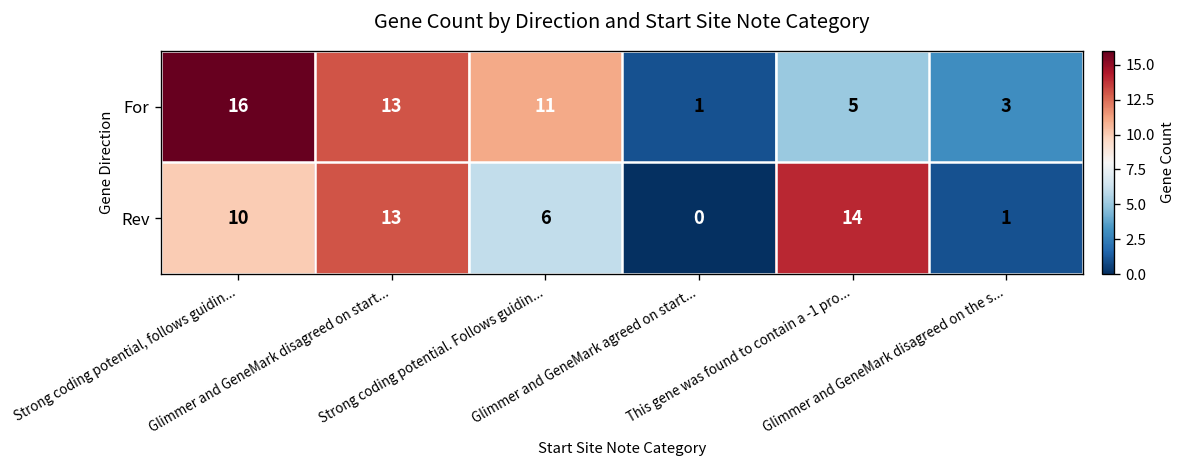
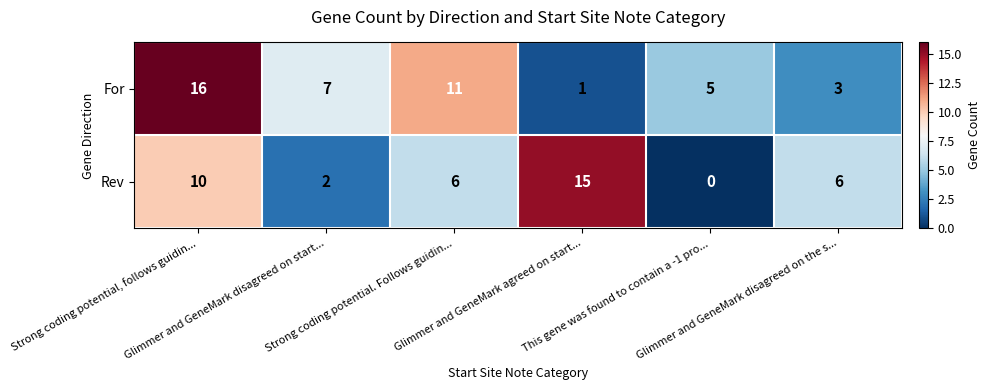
  {
    "For": {
      "Strong coding potential, follows guidin...": 16,
-     "Glimmer and GeneMark disagreed on start...": 13,
+     "Glimmer and GeneMark disagreed on start...": 7,
      "Strong coding potential. Follows guidin...": 11,
      "Glimmer and GeneMark agreed on start...": 1,
      "This gene was found to contain a -1 pro...": 5,
      "Glimmer and GeneMark disagreed on the s...": 3
    },
    "Rev": {
      "Strong coding potential, follows guidin...": 10,
-     "Glimmer and GeneMark disagreed on start...": 13,
+     "Glimmer and GeneMark disagreed on start...": 2,
      "Strong coding potential. Follows guidin...": 6,
-     "Glimmer and GeneMark agreed on start...": 0,
-     "This gene was found to contain a -1 pro...": 14,
-     "Glimmer and GeneMark disagreed on the s...": 1
+     "Glimmer and GeneMark agreed on start...": 15,
+     "This gene was found to contain a -1 pro...": 0,
+     "Glimmer and GeneMark disagreed on the s...": 6
    }
  }
